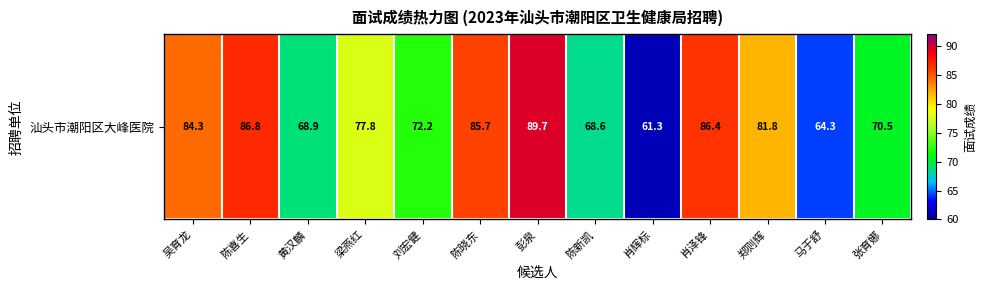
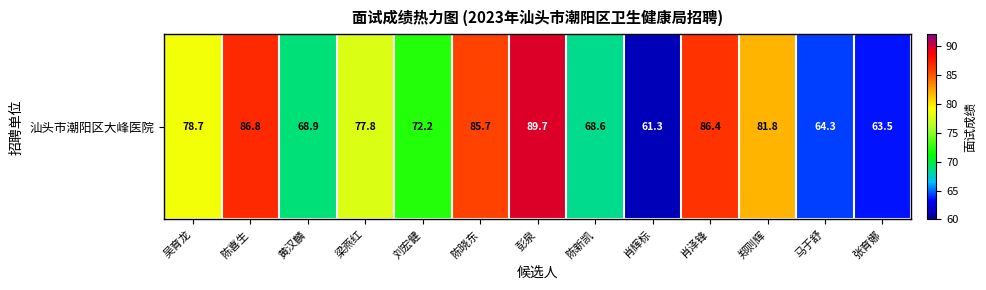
  {
    "汕头市潮阳区大峰医院": {
-     "吴育龙": 84.3,
+     "吴育龙": 78.7,
      "陈喜生": 86.8,
      "黄汉麟": 68.9,
      "梁燕红": 77.8,
      "刘宏健": 72.2,
      "陈晓东": 85.7,
      "彭泉": 89.7,
      "陈新凯": 68.6,
      "肖辉标": 61.3,
      "肖泽锋": 86.4,
      "郑则辉": 81.8,
      "马于舒": 64.3,
-     "张育娜": 70.5
+     "张育娜": 63.5
    }
  }
